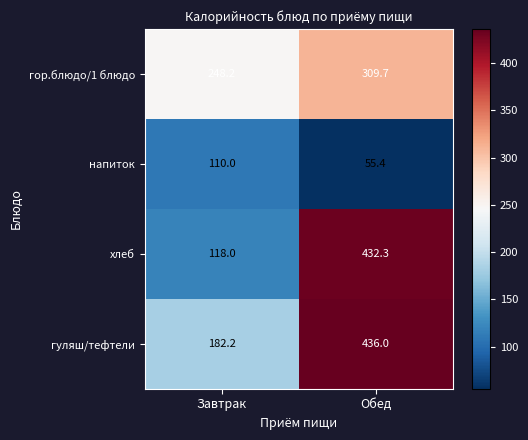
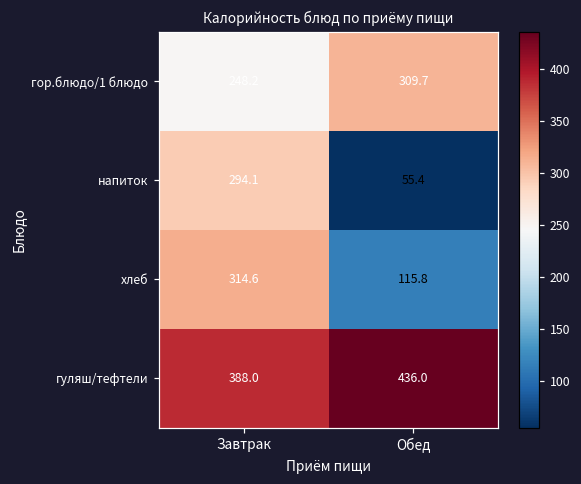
  {
    "гор.блюдо/1 блюдо": {
      "Обед": 309.7
    },
    "напиток": {
-     "Завтрак": 110.0,
+     "Завтрак": 294.1,
      "Обед": 55.4
    },
    "хлеб": {
-     "Завтрак": 118.0,
-     "Обед": 432.3
+     "Завтрак": 314.6,
+     "Обед": 115.8
    },
    "гуляш/тефтели": {
-     "Завтрак": 182.2,
+     "Завтрак": 388.0,
      "Обед": 436.0
    }
  }
